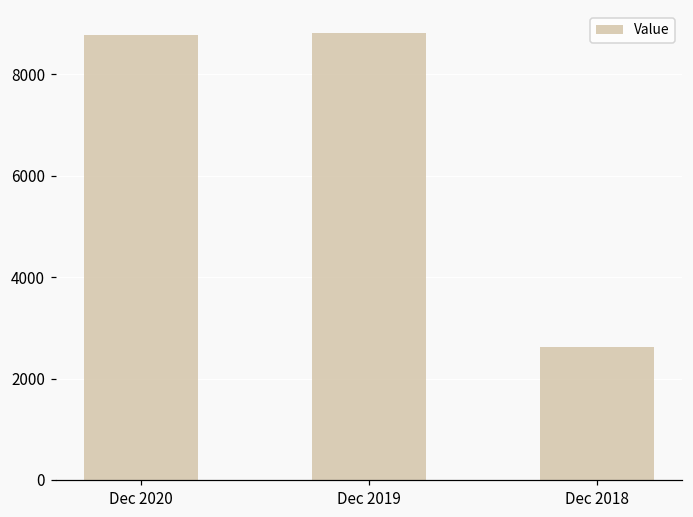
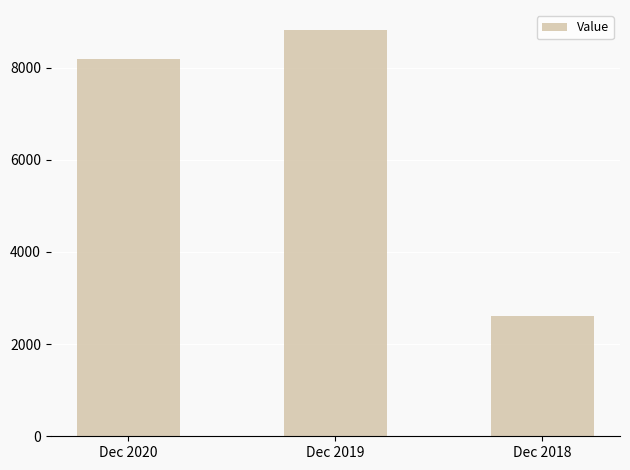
  {
-   "Dec 2020": 8800,
+   "Dec 2020": 8200,
    "Dec 2019": 8800,
    "Dec 2018": 2600
  }
